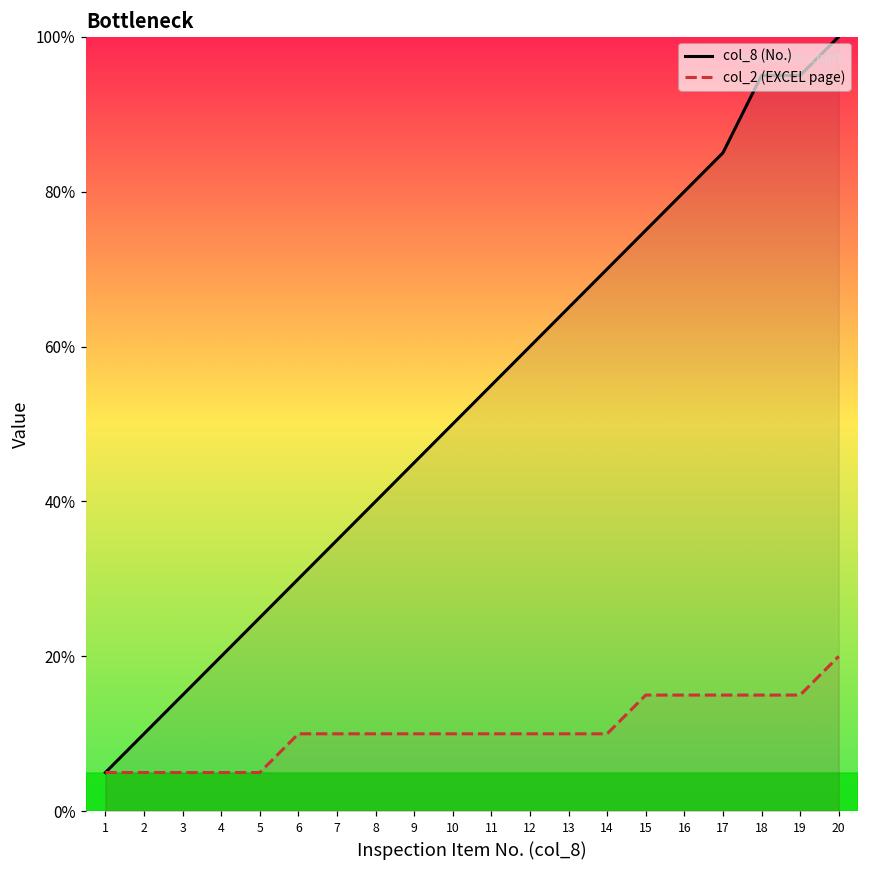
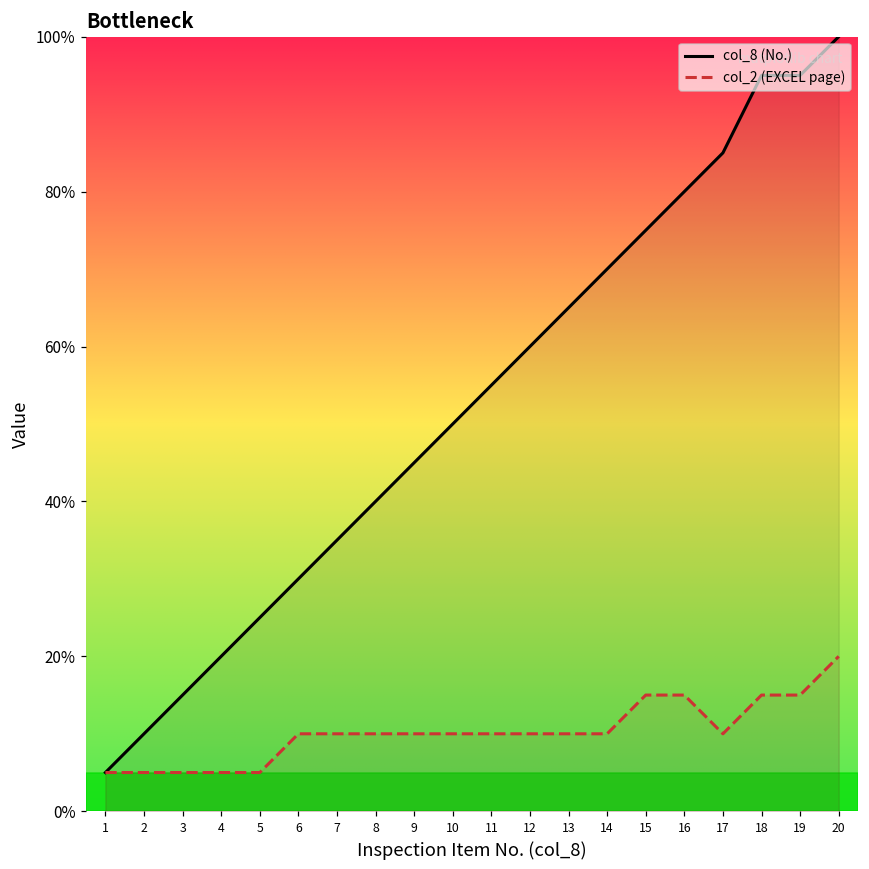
  {
    "col_8 (No.)": {
      "2": "10%",
      "3": "15%",
      "4": "20%",
      "5": "25%",
      "6": "30%",
      "7": "35%",
      "8": "40%",
      "9": "45%",
      "10": "50%",
      "11": "55%",
      "12": "60%",
      "13": "65%",
      "14": "70%",
      "15": "75%",
      "16": "80%",
      "17": "85%",
      "20": "100%"
    },
    "col_2 (EXCEL page)": {
      "6": "10%",
      "7": "10%",
      "8": "10%",
      "9": "10%",
      "10": "10%",
      "11": "10%",
      "12": "10%",
      "13": "10%",
      "14": "10%",
      "15": "15%",
      "16": "15%",
-     "17": "15%",
+     "17": "10%",
      "18": "15%",
      "19": "15%",
      "20": "20%"
    }
  }
